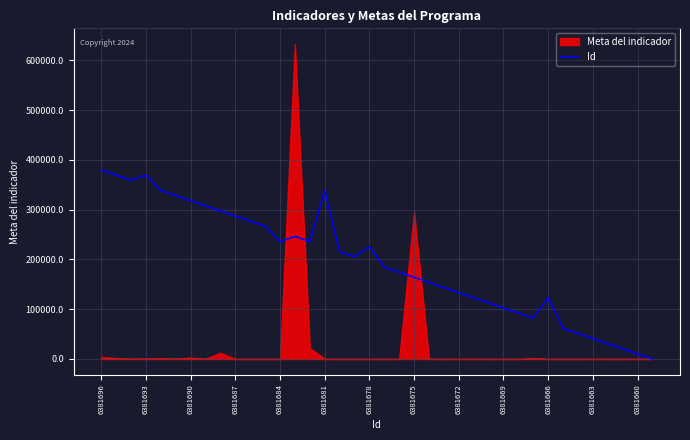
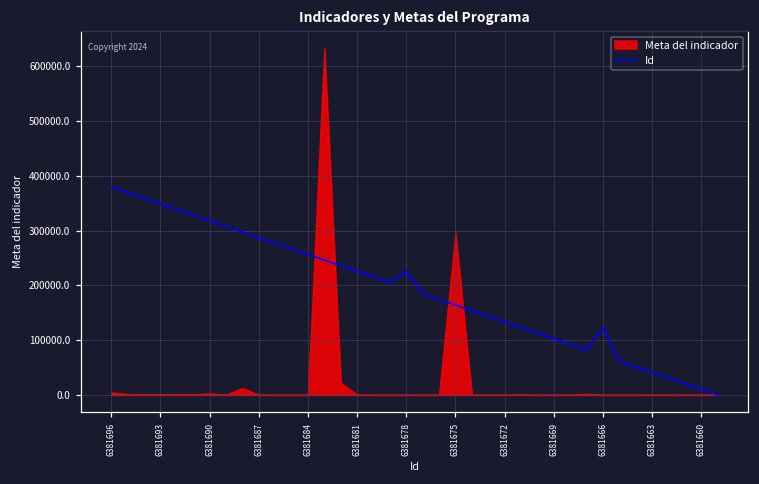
  {
    "Id": {
      "6381696": 380000,
-     "6381693": 370000,
+     "6381693": 350000,
      "6381690": 320000,
      "6381687": 290000,
-     "6381684": 240000,
-     "6381681": 340000,
+     "6381684": 260000,
+     "6381681": 230000,
      "6381678": 230000,
      "6381675": 160000,
      "6381672": 130000,
      "6381669": 100000,
      "6381666": 120000,
      "6381663": 40000,
      "6381660": 10000
    },
    "Meta del indicador": {
      "6381675": 300000
    }
  }
